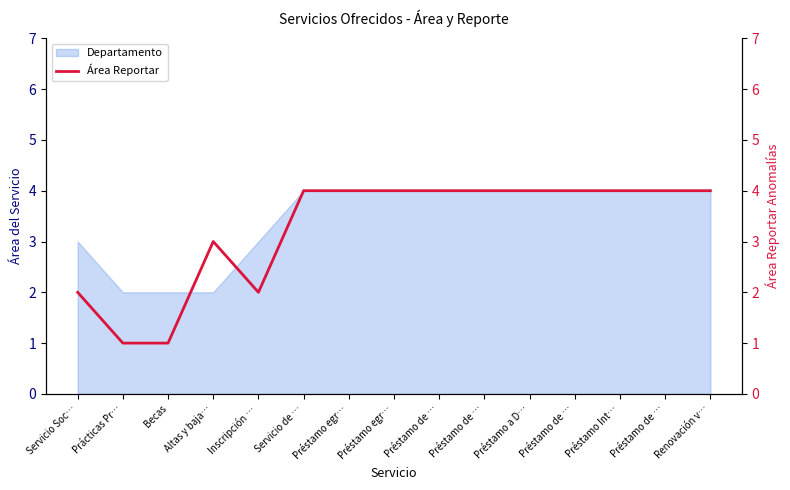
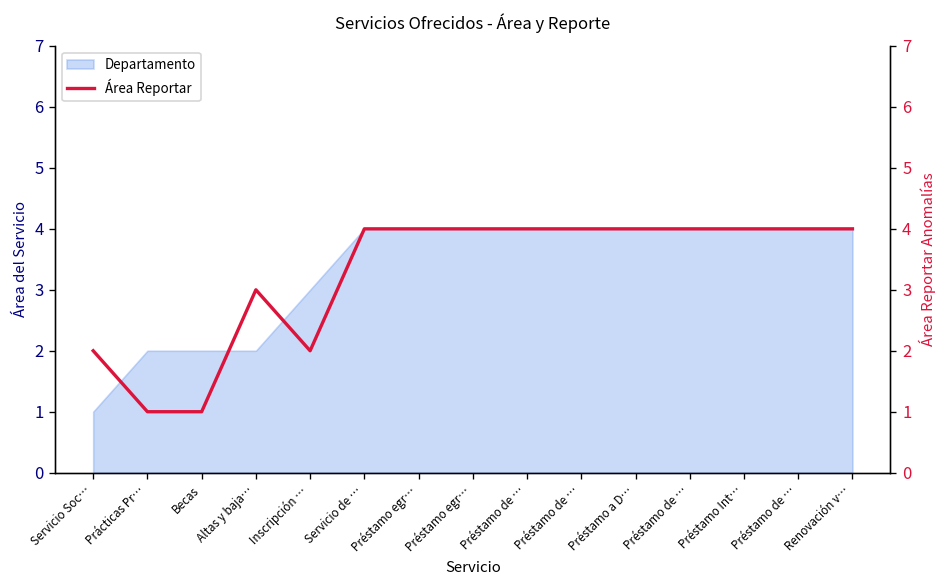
  {
    "Departamento": {
-     "Servicio Soc…": 3,
+     "Servicio Soc…": 1,
      "Prácticas Pr…": 2,
      "Becas": 2,
      "Altas y baja…": 2,
      "Inscripción …": 3,
      "Servicio de …": 4,
      "Préstamo a D…": 4,
      "Préstamo Int…": 4,
      "Renovación v…": 4
    },
    "Área Reportar": {
      "Servicio Soc…": 2.0,
      "Prácticas Pr…": 1.0,
      "Becas": 1.0,
      "Altas y baja…": 3.0,
      "Inscripción …": 2.0,
      "Servicio de …": 4.0,
      "Préstamo a D…": 4.0,
      "Préstamo Int…": 4.0,
      "Renovación v…": 4.0
    }
  }
